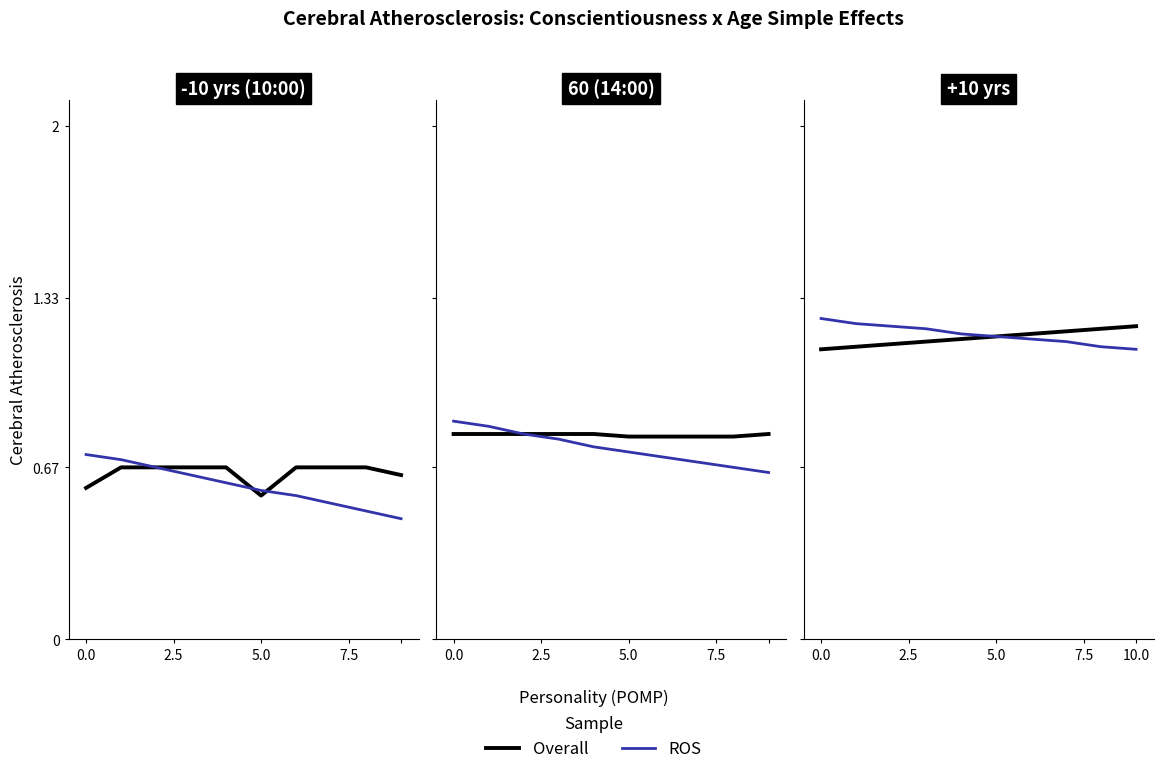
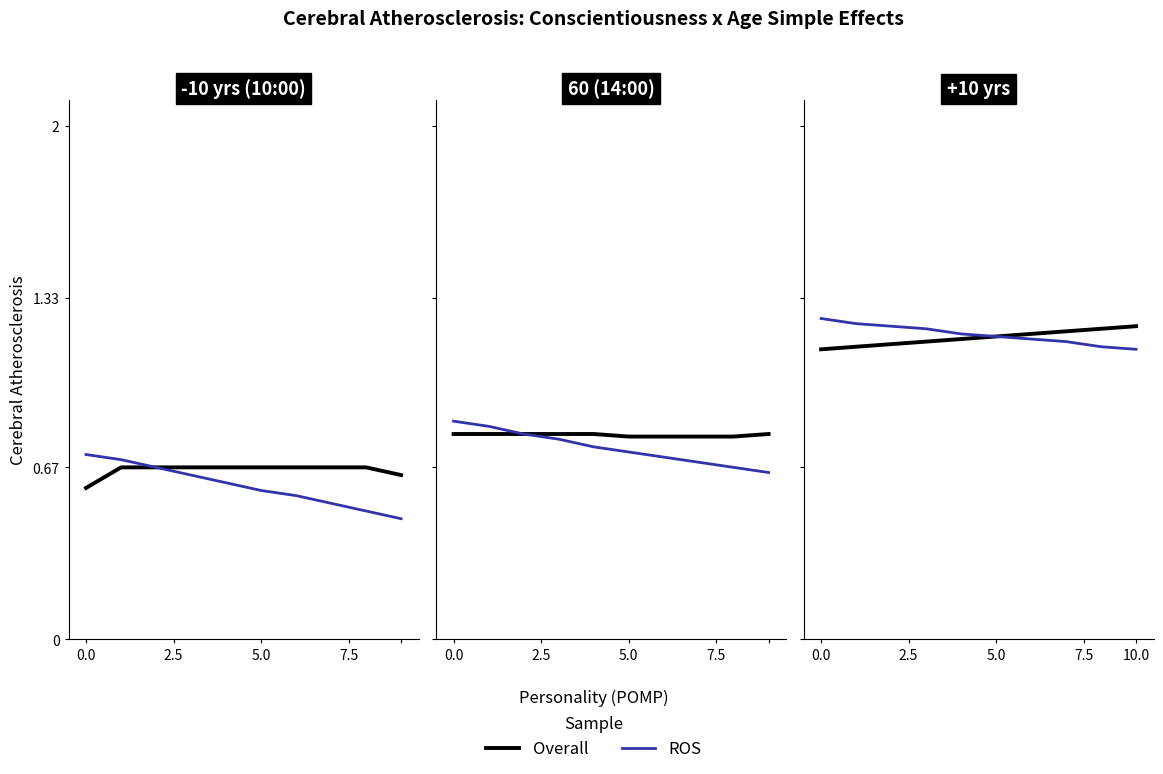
  {
    "-10 yrs (10:00)": {
      "Overall": {
        "0.0": 0.59,
-       "5.0": 0.56
+       "5.0": 0.67
      },
      "ROS": {
        "0.0": 0.72,
        "5.0": 0.58
      }
    }
  }
